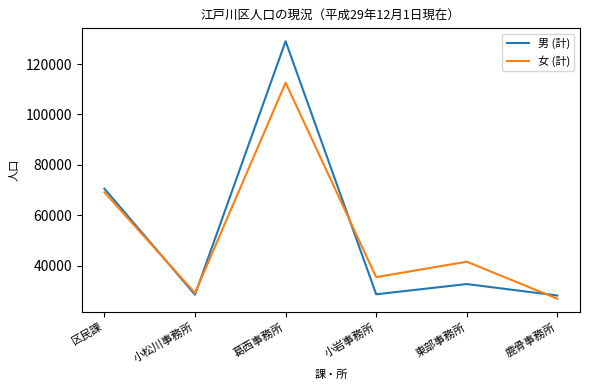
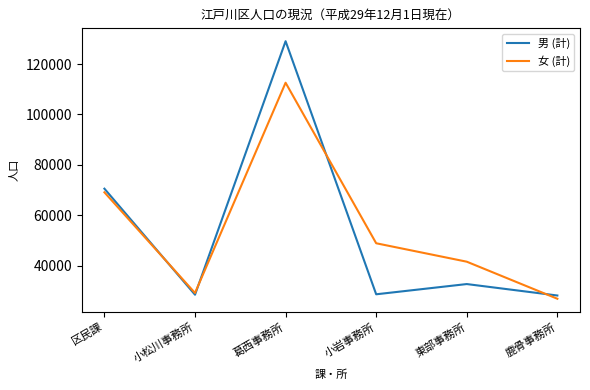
  {
    "男 (計)": {
      "区民課": 71000,
      "葛西事務所": 129000,
      "小岩事務所": 29000,
      "東部事務所": 33000,
      "鹿骨事務所": 28000
    },
    "女 (計)": {
      "区民課": 69000,
      "葛西事務所": 113000,
-     "小岩事務所": 35000,
+     "小岩事務所": 49000,
      "東部事務所": 42000,
      "鹿骨事務所": 27000
    }
  }
